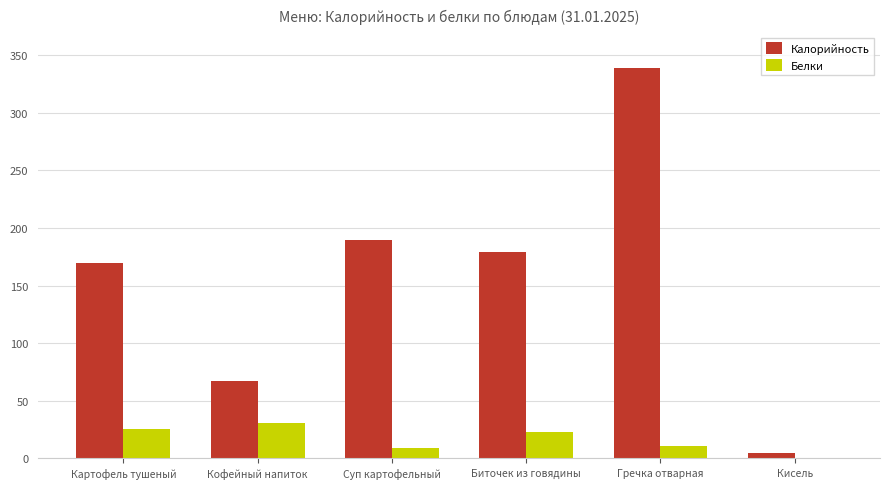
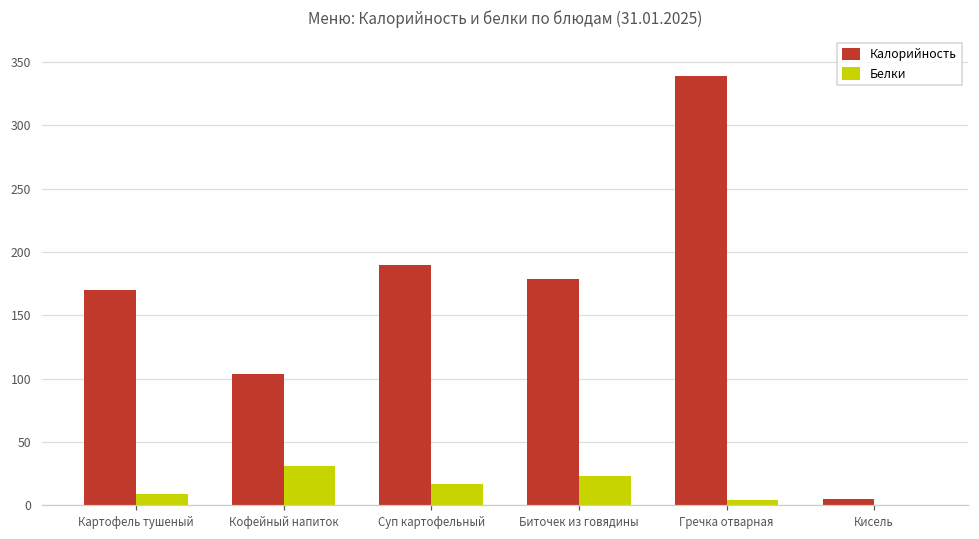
  {
    "Калорийность": {
      "Картофель тушеный": 170,
-     "Кофейный напиток": 67,
+     "Кофейный напиток": 104,
      "Суп картофельный": 190,
      "Биточек из говядины": 179,
      "Гречка отварная": 339,
      "Кисель": 5
    },
    "Белки": {
-     "Картофель тушеный": 25,
+     "Картофель тушеный": 9,
      "Кофейный напиток": 31,
-     "Суп картофельный": 9,
+     "Суп картофельный": 17,
      "Биточек из говядины": 23,
-     "Гречка отварная": 11,
+     "Гречка отварная": 4,
      "Кисель": 0
    }
  }
